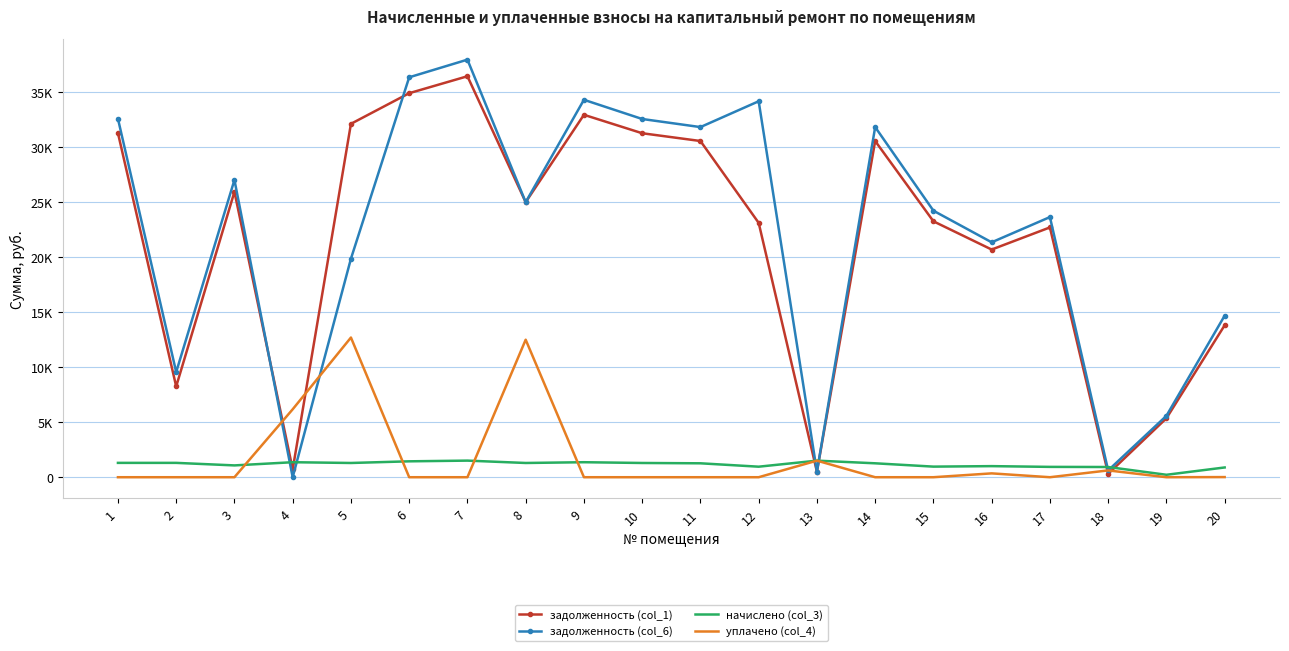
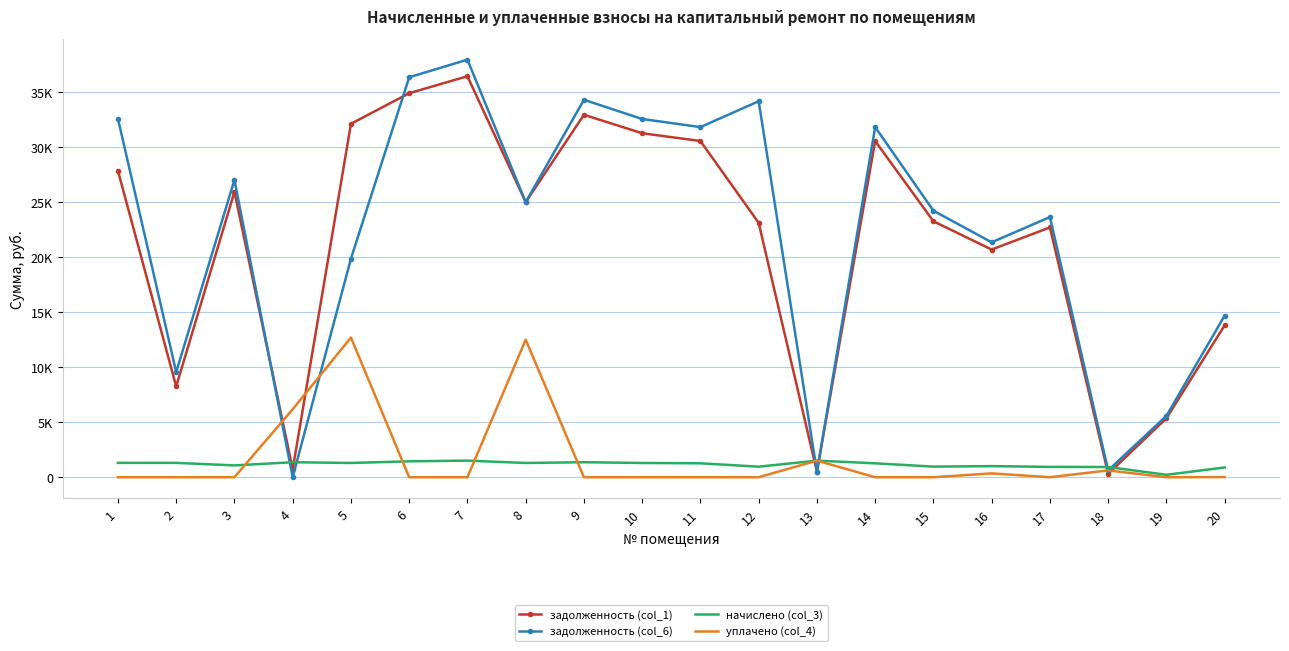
  {
    "задолженность (col_1)": {
-     "1": 31300,
+     "1": 27800,
      "2": 8300,
      "3": 25900,
      "4": 700,
      "5": 32100,
      "6": 34900,
      "7": 36400,
      "9": 32900,
      "10": 31300,
      "11": 30600,
      "12": 23100,
      "14": 30600,
      "15": 23300,
      "16": 20700,
      "17": 22700,
      "18": 300,
      "20": 13800
    },
    "задолженность (col_6)": {
      "1": 32600,
      "2": 9600,
      "3": 27000,
      "4": 0,
      "5": 19900,
      "6": 36400,
      "7": 38000,
      "9": 34300,
      "10": 32600,
      "11": 31800,
      "12": 34200,
      "14": 31800,
      "15": 24200,
      "16": 21400,
      "17": 23600,
      "20": 14700
    },
    "начислено (col_3)": {
      "1": 1300,
      "2": 1300,
      "3": 1100,
      "4": 1400,
      "5": 1300,
      "6": 1400,
      "7": 1500,
      "8": 1300,
      "9": 1400,
      "10": 1300,
      "11": 1300,
      "12": 1000,
      "14": 1300,
      "15": 1000,
      "16": 1000,
      "17": 900,
      "18": 900,
      "20": 900
    },
    "уплачено (col_4)": {
      "1": 0,
      "2": 0,
      "3": 0,
      "4": 6200,
      "5": 12700,
      "6": 0,
      "7": 0,
      "8": 12500,
      "9": 0,
      "10": 0,
      "11": 0,
      "12": 0,
      "14": 0,
      "15": 0,
      "16": 400,
      "17": 0,
      "20": 0
    }
  }
